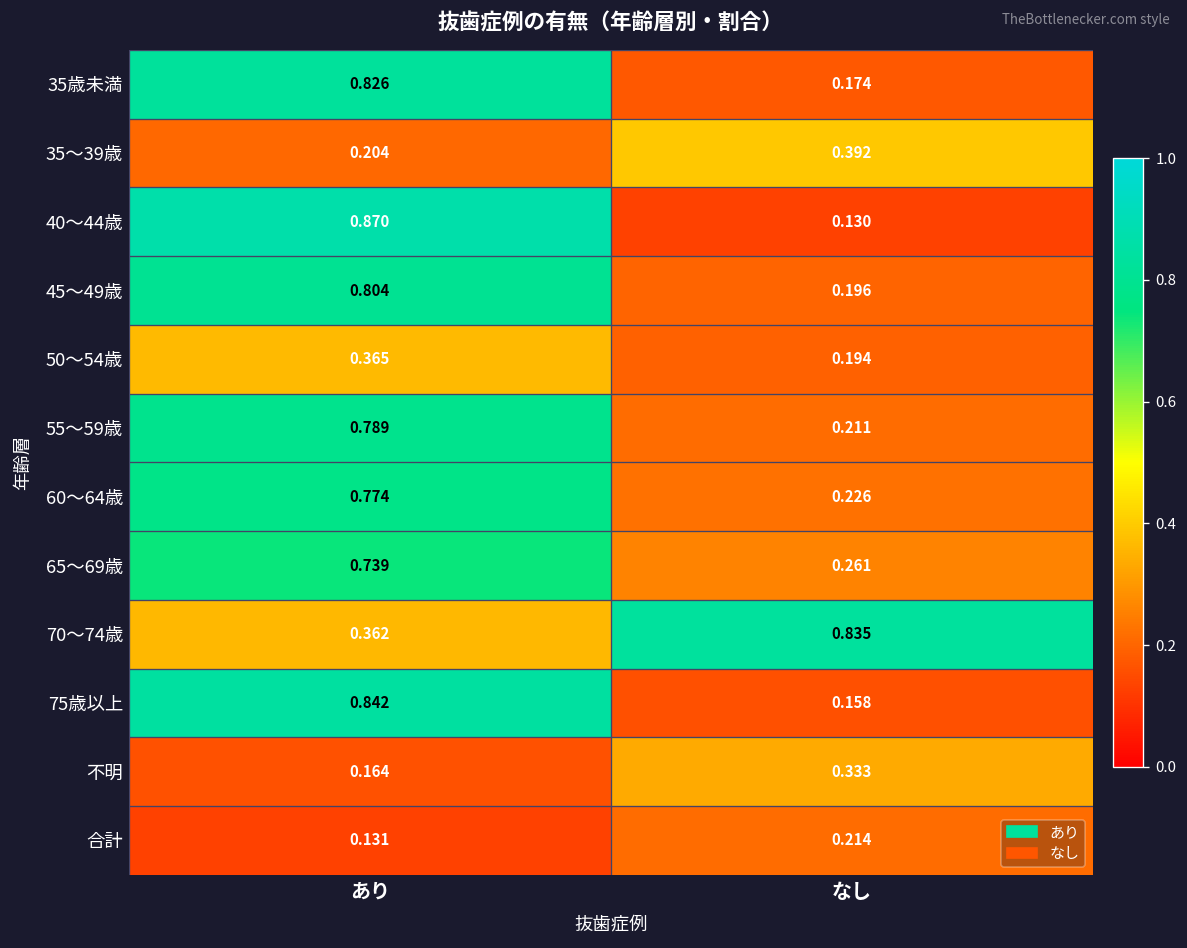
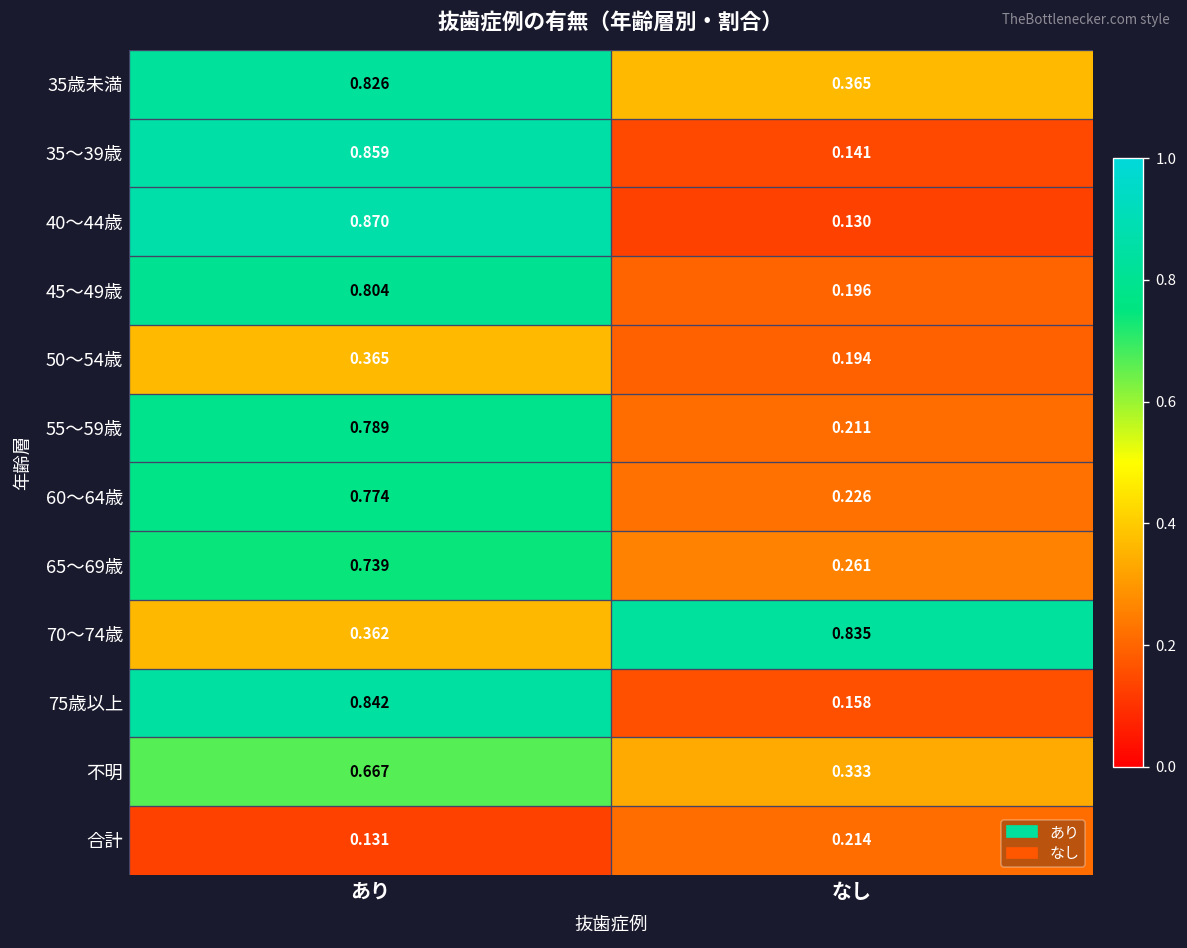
  {
    "35歳未満": {
      "あり": 0.826,
-     "なし": 0.174
+     "なし": 0.365
    },
    "35～39歳": {
-     "あり": 0.204,
-     "なし": 0.392
+     "あり": 0.859,
+     "なし": 0.141
    },
    "40～44歳": {
      "あり": 0.870,
      "なし": 0.130
    },
    "45～49歳": {
      "あり": 0.804,
      "なし": 0.196
    },
    "50～54歳": {
      "あり": 0.365,
      "なし": 0.194
    },
    "55～59歳": {
      "あり": 0.789,
      "なし": 0.211
    },
    "60～64歳": {
      "あり": 0.774,
      "なし": 0.226
    },
    "65～69歳": {
      "あり": 0.739,
      "なし": 0.261
    },
    "70～74歳": {
      "あり": 0.362,
      "なし": 0.835
    },
    "75歳以上": {
      "あり": 0.842,
      "なし": 0.158
    },
    "不明": {
-     "あり": 0.164,
+     "あり": 0.667,
      "なし": 0.333
    },
    "合計": {
      "あり": 0.131,
      "なし": 0.214
    }
  }
